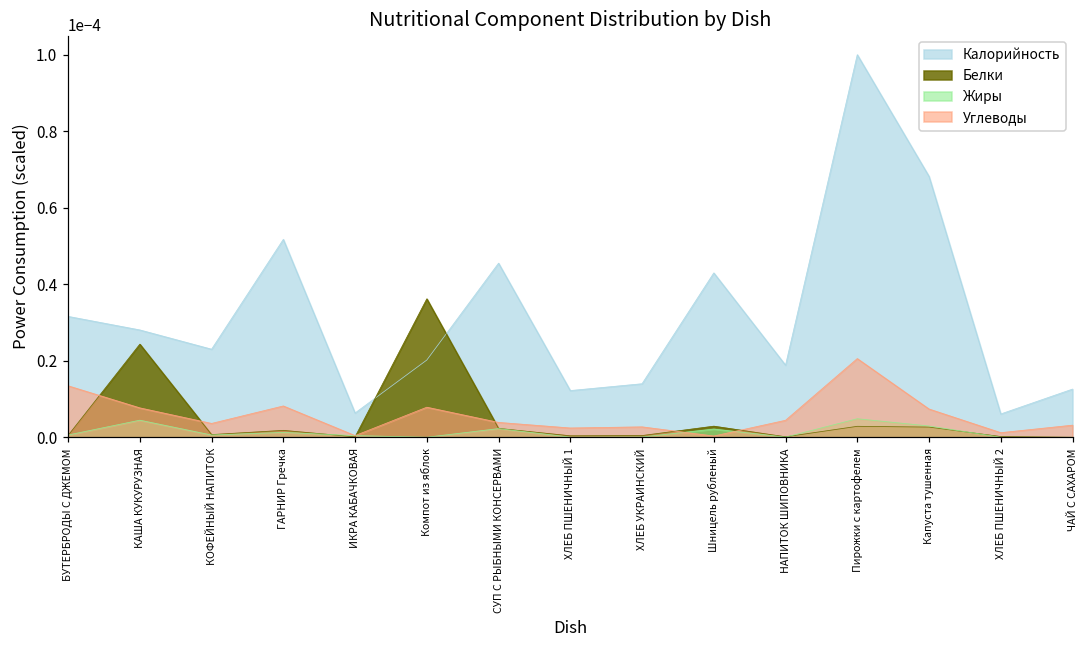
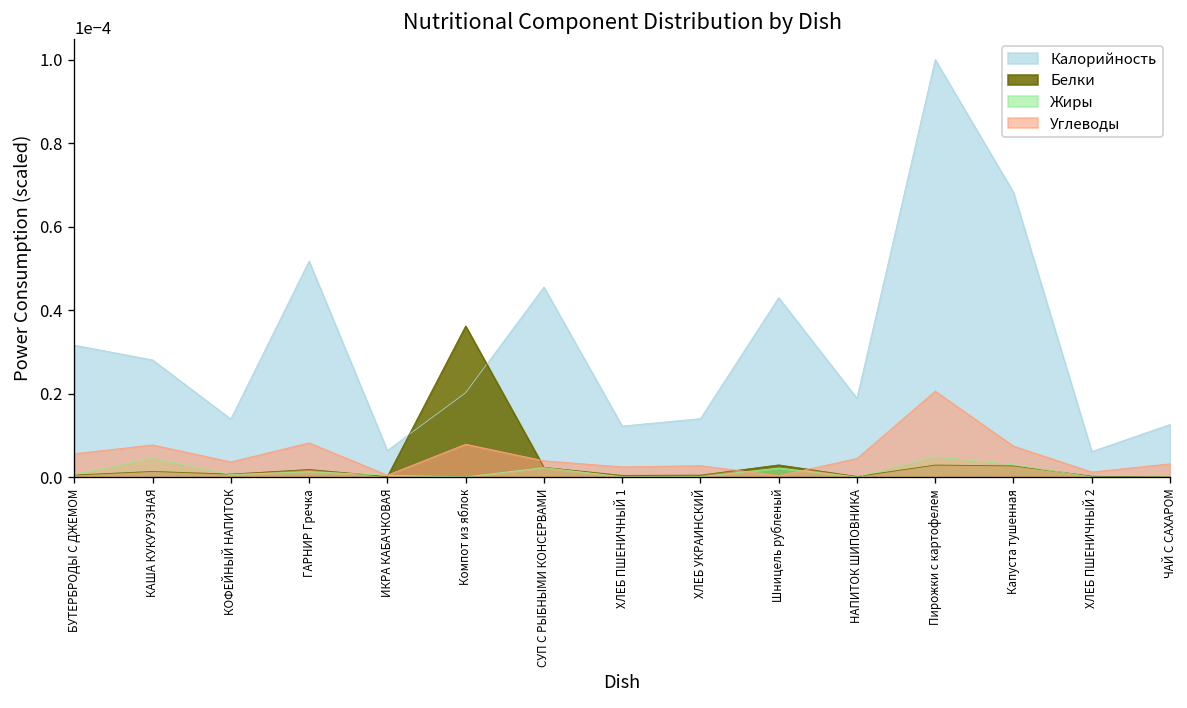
  {
    "Калорийность": {
      "БУТЕРБРОДЫ С ДЖЕМОМ": 0.000032,
      "КАША КУКУРУЗНАЯ": 0.000028,
-     "КОФЕЙНЫЙ НАПИТОК": 0.000023,
+     "КОФЕЙНЫЙ НАПИТОК": 0.000014,
      "ГАРНИР Гречка": 0.000052,
      "ИКРА КАБАЧКОВАЯ": 0.000006,
      "Компот из яблок": 0.000020,
      "СУП С РЫБНЫМИ КОНСЕРВАМИ": 0.000046,
      "ХЛЕБ ПШЕНИЧНЫЙ 1": 0.000012,
      "ХЛЕБ УКРАИНСКИЙ": 0.000014,
      "Шницель рубленый": 0.000043,
      "НАПИТОК ШИПОВНИКА": 0.000019,
      "Пирожки с картофелем": 0.000100,
      "Капуста тушенная": 0.000068,
      "ХЛЕБ ПШЕНИЧНЫЙ 2": 0.000006,
      "ЧАЙ С САХАРОМ": 0.000013
    },
    "Белки": {
-     "КАША КУКУРУЗНАЯ": 0.000024,
+     "КАША КУКУРУЗНАЯ": 0.000001,
      "Компот из яблок": 0.000036,
      "Шницель рубленый": 0.000003,
      "Пирожки с картофелем": 0.000003
    },
    "Жиры": {
      "КАША КУКУРУЗНАЯ": 0.000004,
      "Компот из яблок": 0.000000,
      "Шницель рубленый": 0.000002,
      "Пирожки с картофелем": 0.000005
    },
    "Углеводы": {
-     "БУТЕРБРОДЫ С ДЖЕМОМ": 0.000013,
+     "БУТЕРБРОДЫ С ДЖЕМОМ": 0.000006,
      "КАША КУКУРУЗНАЯ": 0.000008,
      "КОФЕЙНЫЙ НАПИТОК": 0.000004,
      "ГАРНИР Гречка": 0.000008,
      "Компот из яблок": 0.000008,
      "СУП С РЫБНЫМИ КОНСЕРВАМИ": 0.000004,
      "ХЛЕБ ПШЕНИЧНЫЙ 1": 0.000002,
      "ХЛЕБ УКРАИНСКИЙ": 0.000003,
      "Шницель рубленый": 0.000000,
      "НАПИТОК ШИПОВНИКА": 0.000004,
      "Пирожки с картофелем": 0.000021,
      "Капуста тушенная": 0.000007,
      "ХЛЕБ ПШЕНИЧНЫЙ 2": 0.000001,
      "ЧАЙ С САХАРОМ": 0.000003
    }
  }
